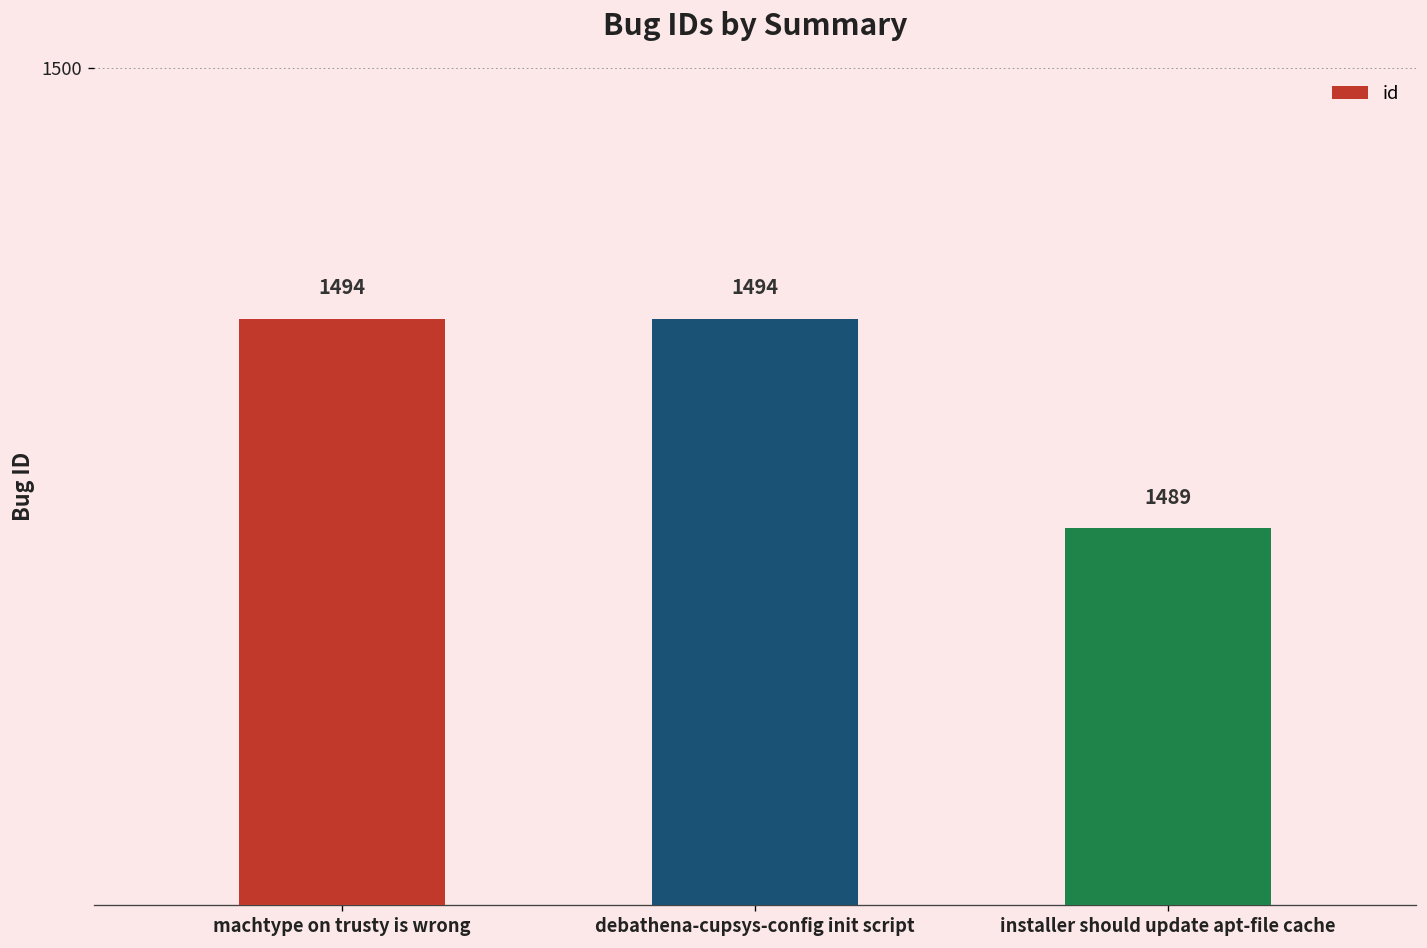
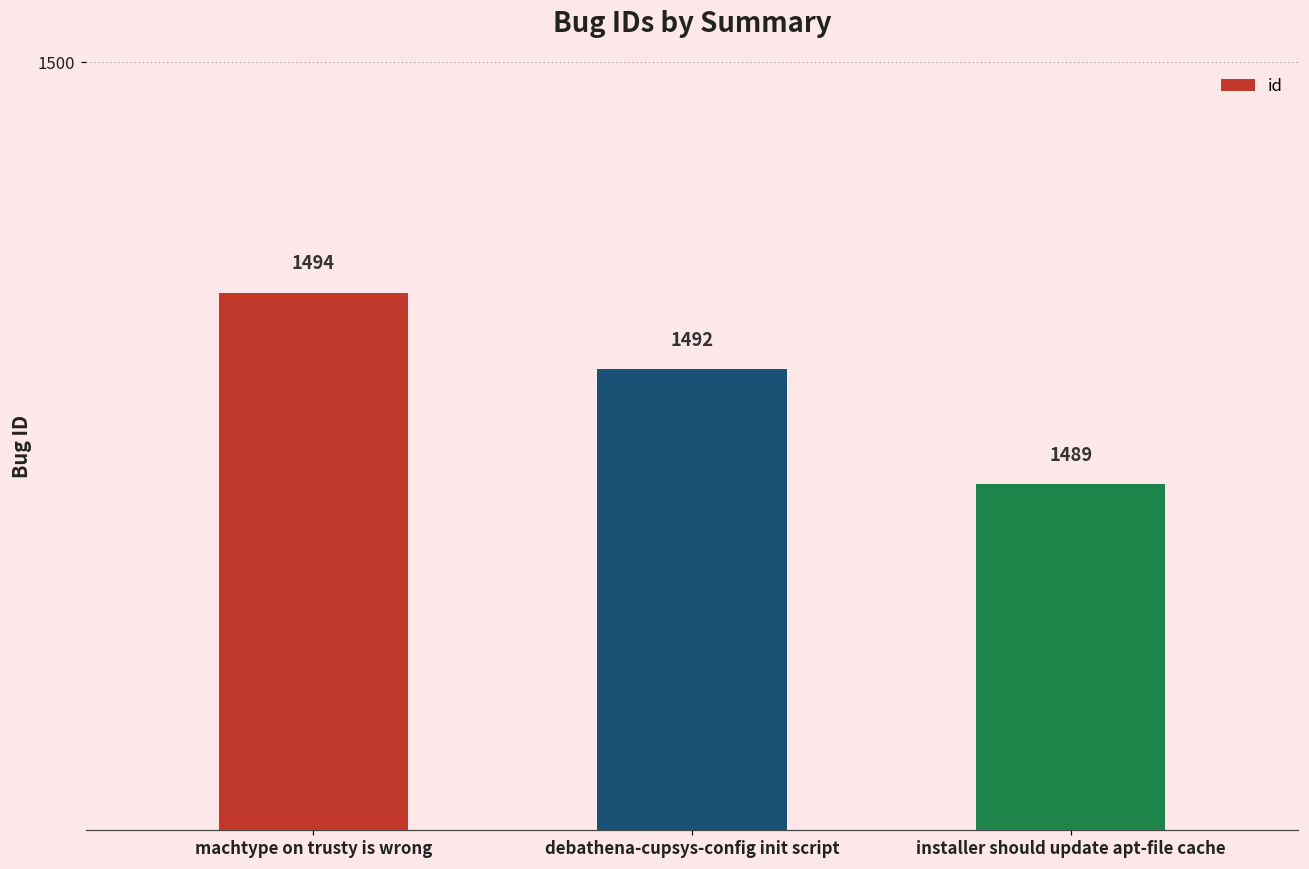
  {
    "machtype on trusty is wrong": 1494,
-   "debathena-cupsys-config init script": 1494,
+   "debathena-cupsys-config init script": 1492,
    "installer should update apt-file cache": 1489
  }
